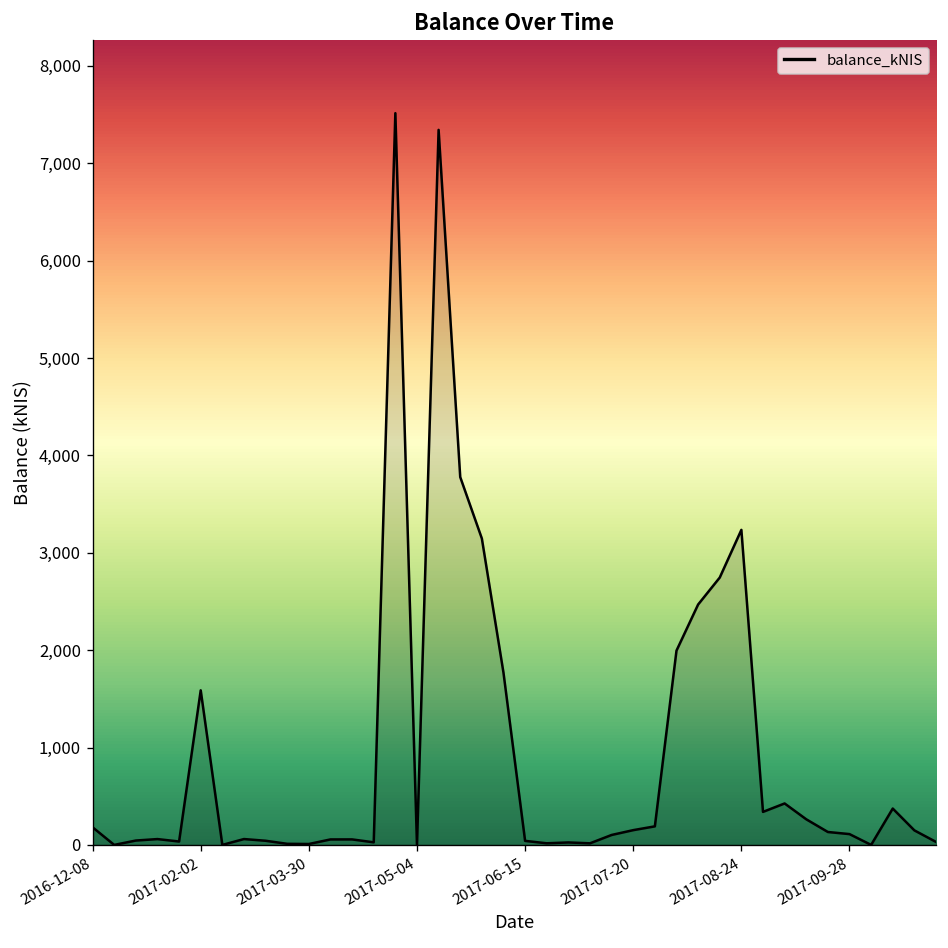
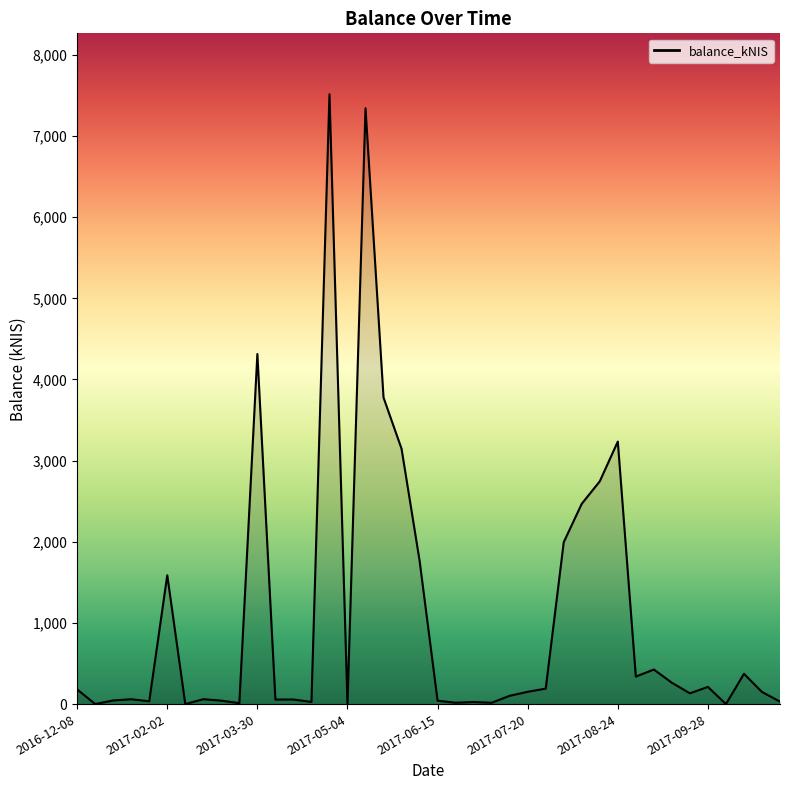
  {
    "2016-12-08": "200",
    "2017-02-02": "1,600",
-   "2017-03-30": "0",
+   "2017-03-30": "4,300",
    "2017-05-04": "0",
    "2017-06-15": "0",
    "2017-07-20": "200",
    "2017-08-24": "3,200",
-   "2017-09-28": "100"
+   "2017-09-28": "200"
  }
